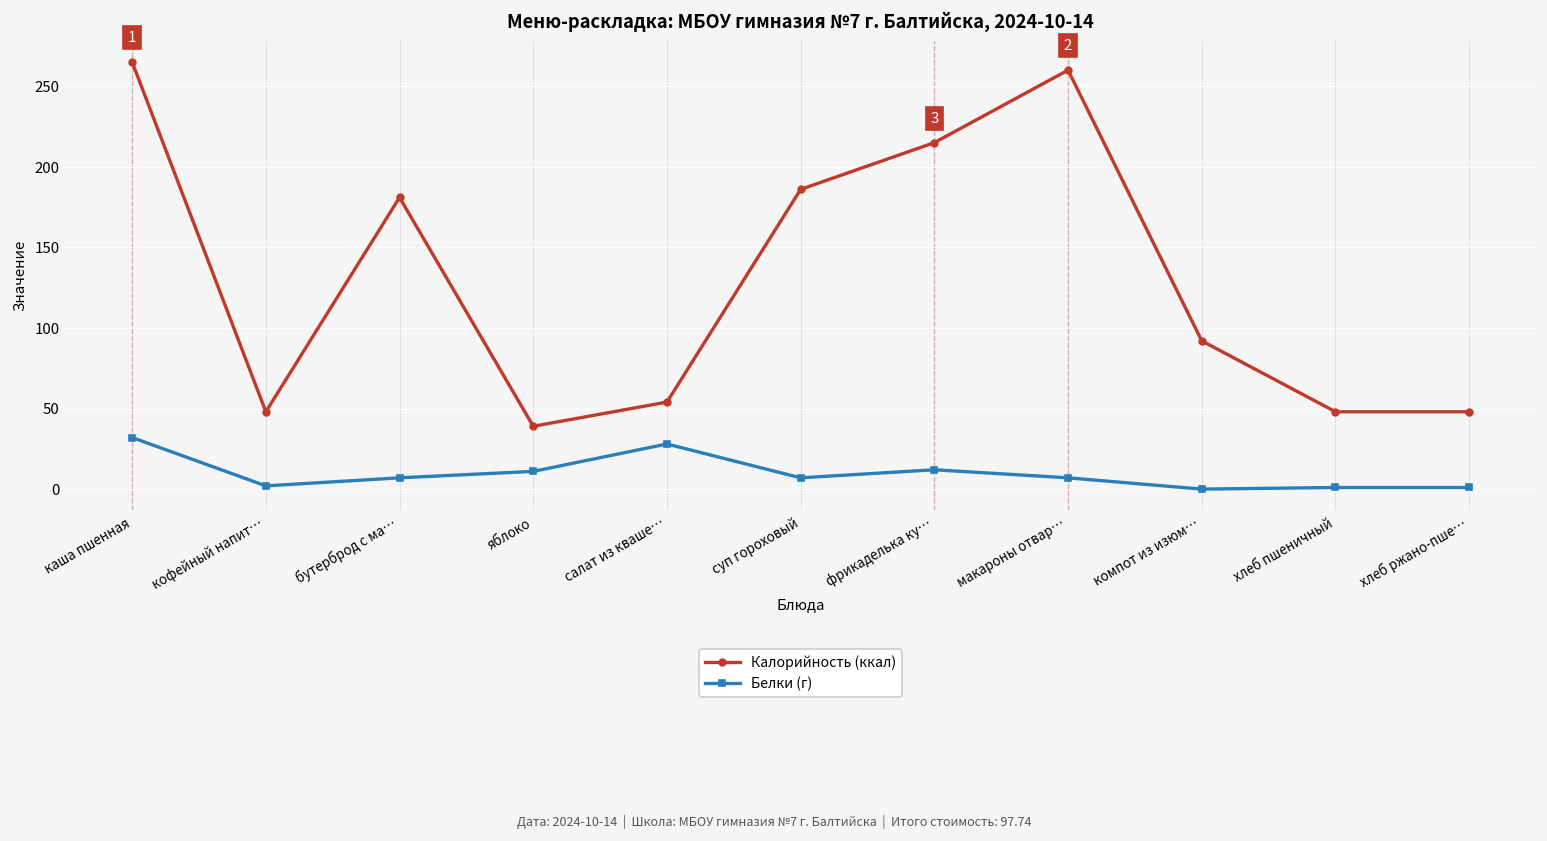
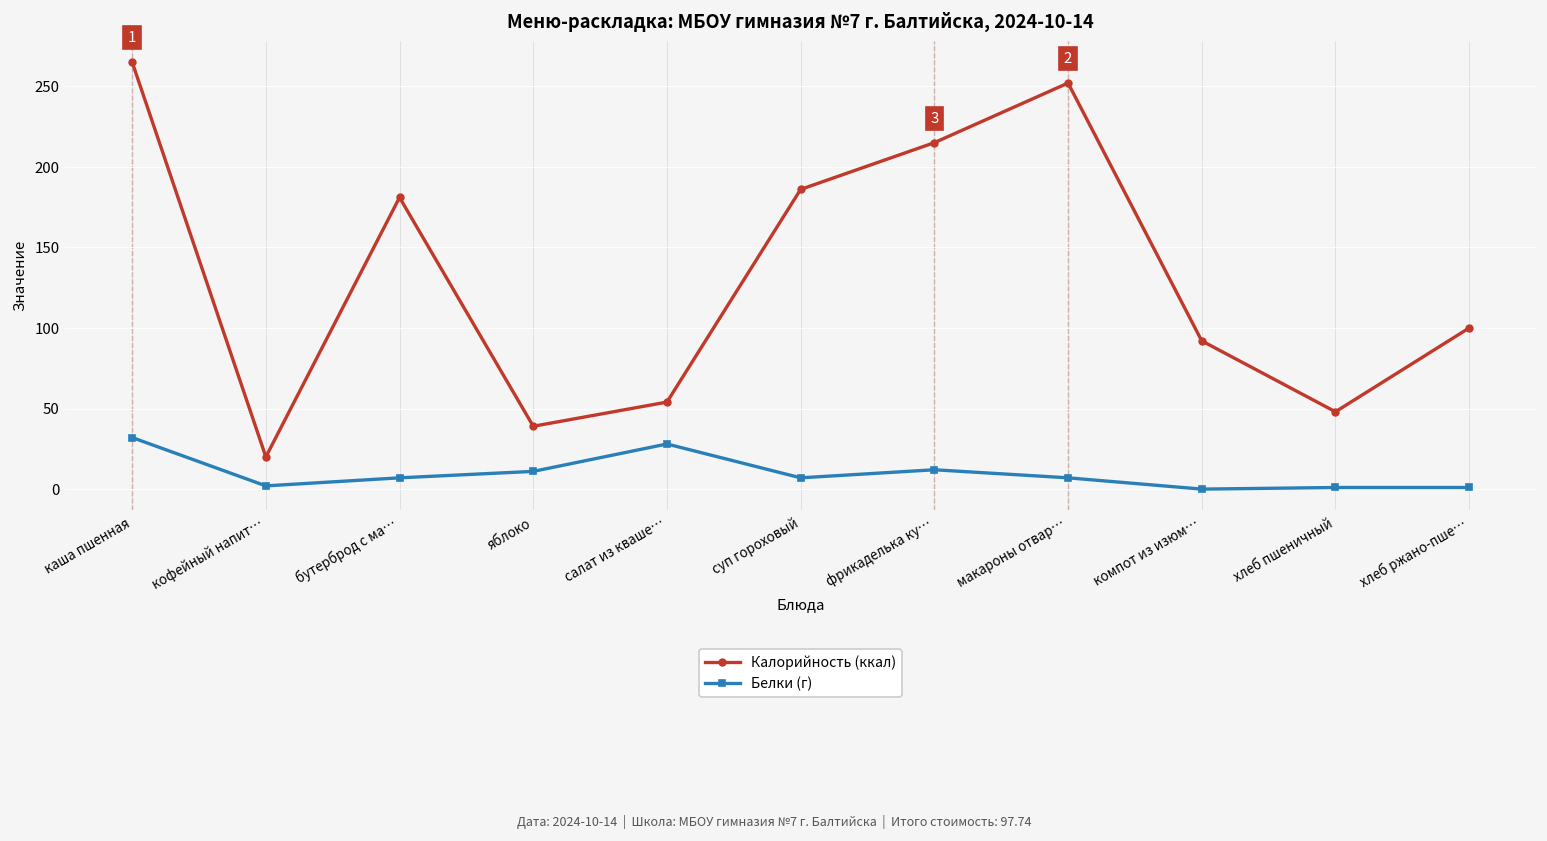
  {
    "Калорийность (ккал)": {
-     "кофейный напит…": 48,
+     "кофейный напит…": 20,
      "бутерброд с ма…": 181,
      "яблоко": 39,
      "салат из кваше…": 54,
      "суп гороховый": 186,
-     "макароны отвар…": 260,
+     "макароны отвар…": 252,
      "компот из изюм…": 92,
      "хлеб пшеничный": 48,
-     "хлеб ржано-пше…": 48
+     "хлеб ржано-пше…": 100
    },
    "Белки (г)": {
      "каша пшенная": 32,
      "кофейный напит…": 2,
      "бутерброд с ма…": 7,
      "яблоко": 11,
      "салат из кваше…": 28,
      "суп гороховый": 7,
      "фрикаделька ку…": 12,
      "макароны отвар…": 7,
      "компот из изюм…": 0,
      "хлеб пшеничный": 1,
      "хлеб ржано-пше…": 1
    }
  }
